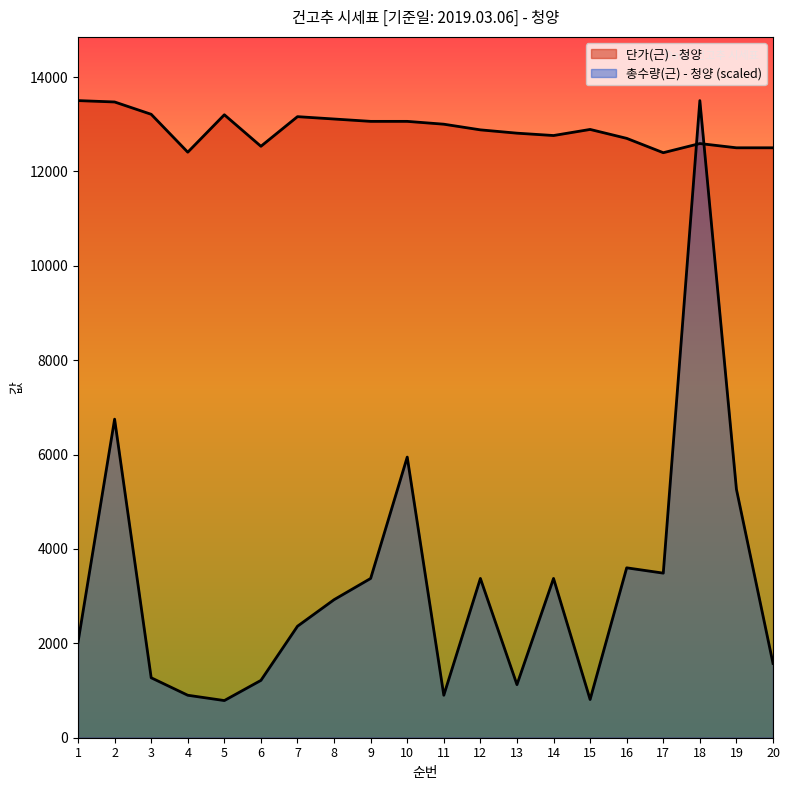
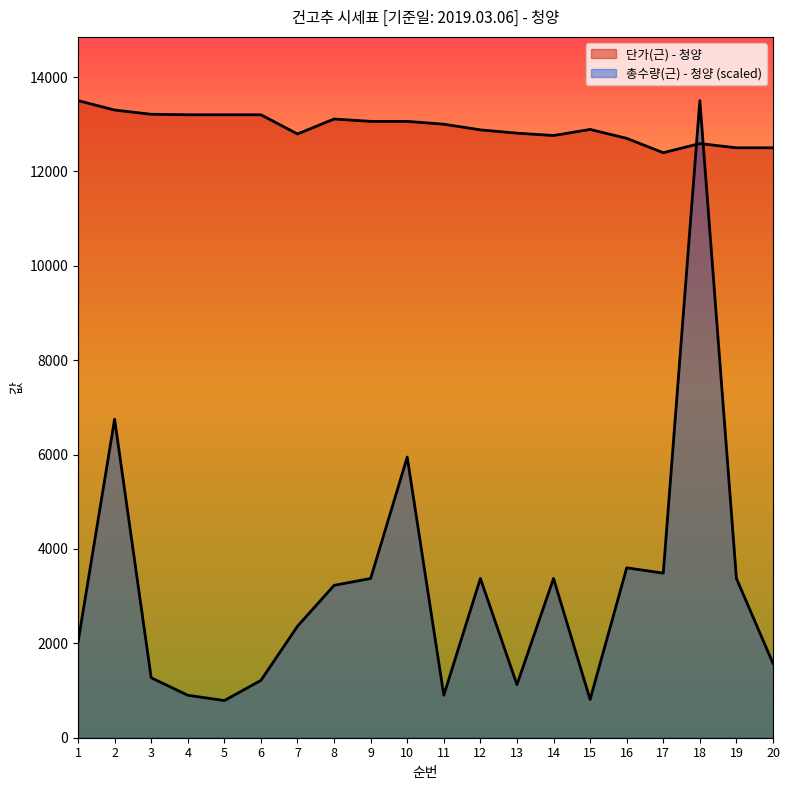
  {
    "단가(근) - 청양": {
      "1": 13500,
-     "2": 13500,
+     "2": 13300,
      "3": 13200,
-     "4": 12400,
+     "4": 13200,
      "5": 13200,
-     "6": 12500,
-     "7": 13200,
+     "6": 13200,
+     "7": 12800,
      "8": 13100,
      "9": 13100,
      "10": 13100,
      "11": 13000,
      "12": 12900,
      "13": 12800,
      "14": 12800,
      "15": 12900,
      "16": 12700,
      "17": 12400,
      "18": 12600,
      "19": 12500,
      "20": 12500
    },
    "총수량(근) - 청양 (scaled)": {
      "1": 2000,
      "2": 6800,
      "3": 1300,
      "4": 900,
      "5": 800,
      "6": 1200,
      "7": 2400,
-     "8": 2900,
+     "8": 3200,
      "9": 3400,
      "10": 5900,
      "11": 900,
      "12": 3400,
      "13": 1100,
      "14": 3400,
      "15": 800,
      "16": 3600,
      "17": 3500,
      "18": 13500,
-     "19": 5300,
+     "19": 3400,
      "20": 1600
    }
  }
